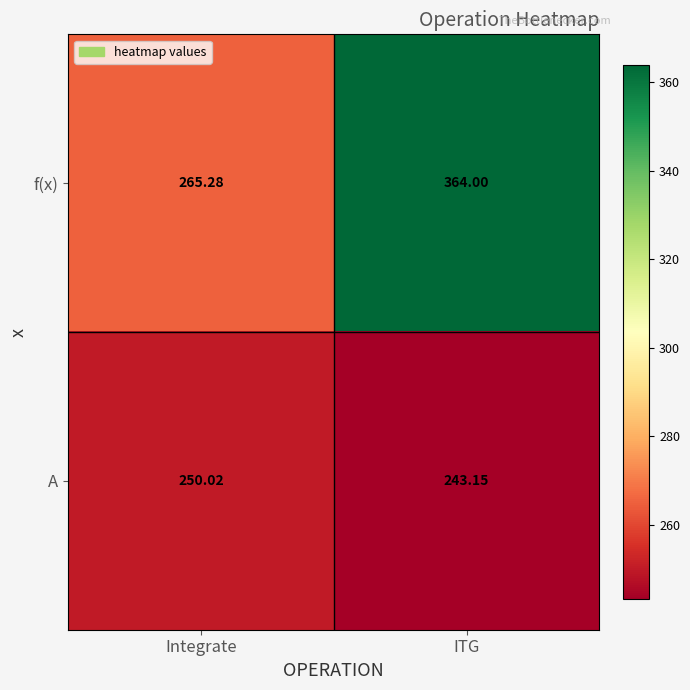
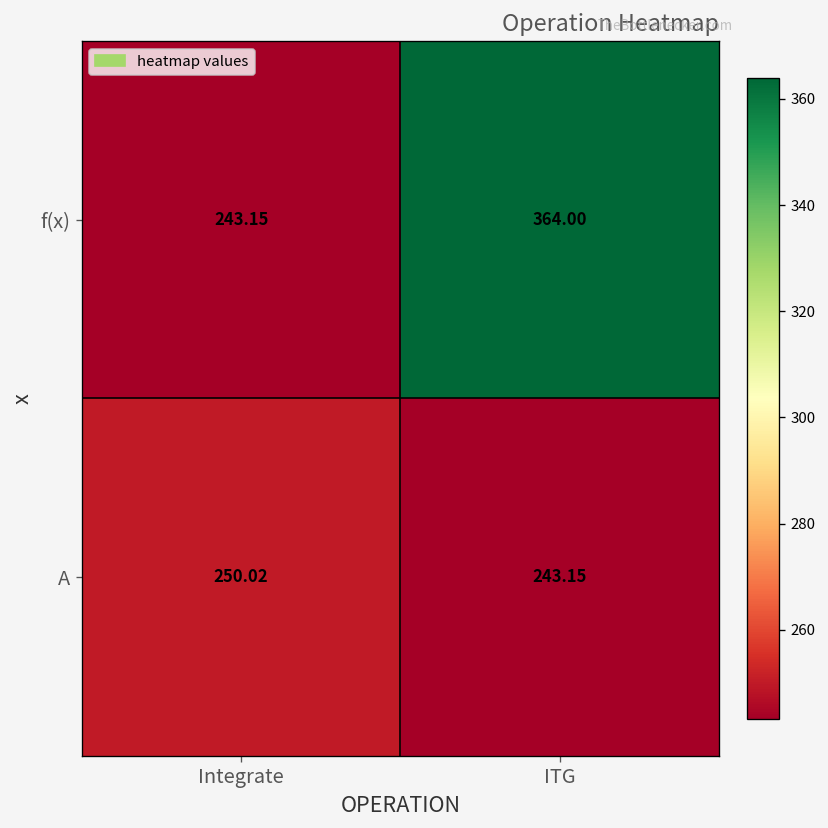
  {
    "f(x)": {
-     "Integrate": 265.28,
+     "Integrate": 243.15,
      "ITG": 364.00
    },
    "A": {
      "Integrate": 250.02,
      "ITG": 243.15
    }
  }
